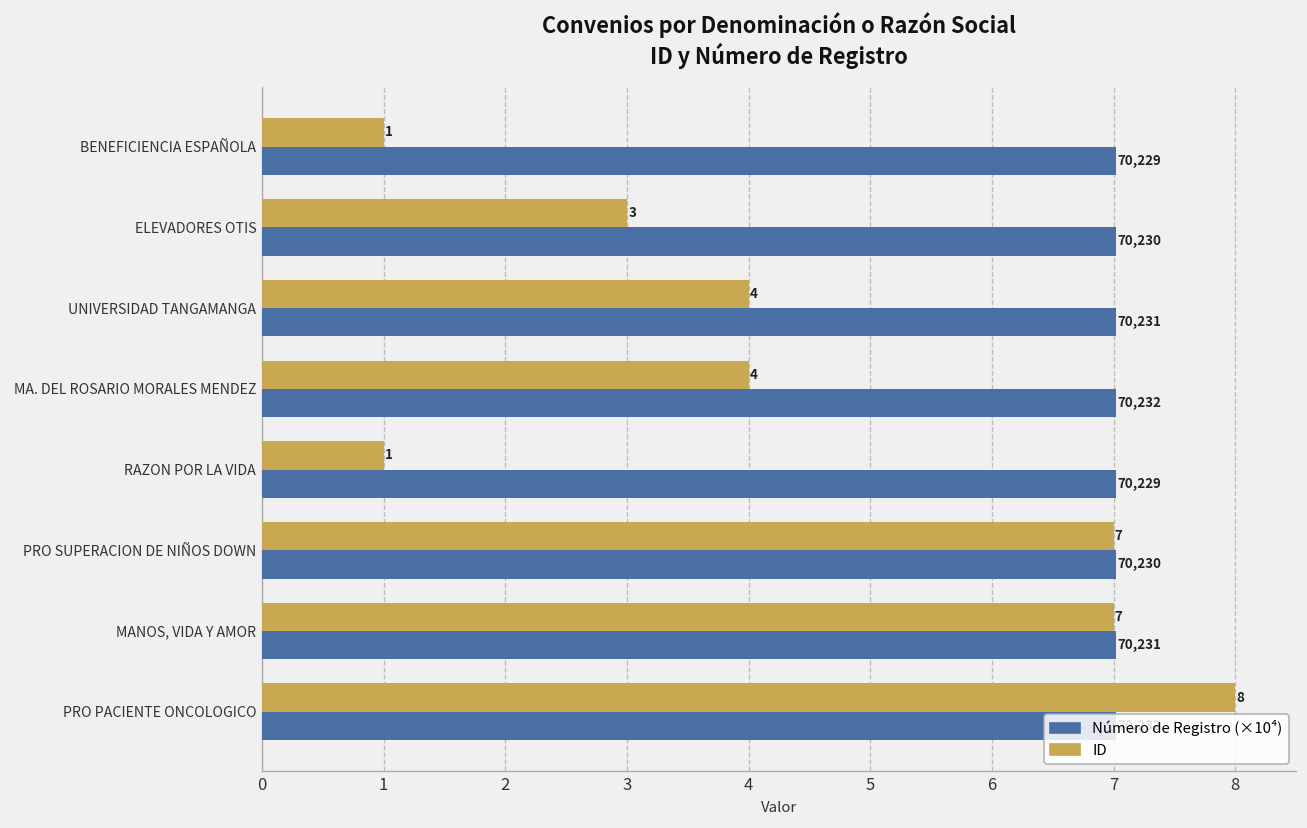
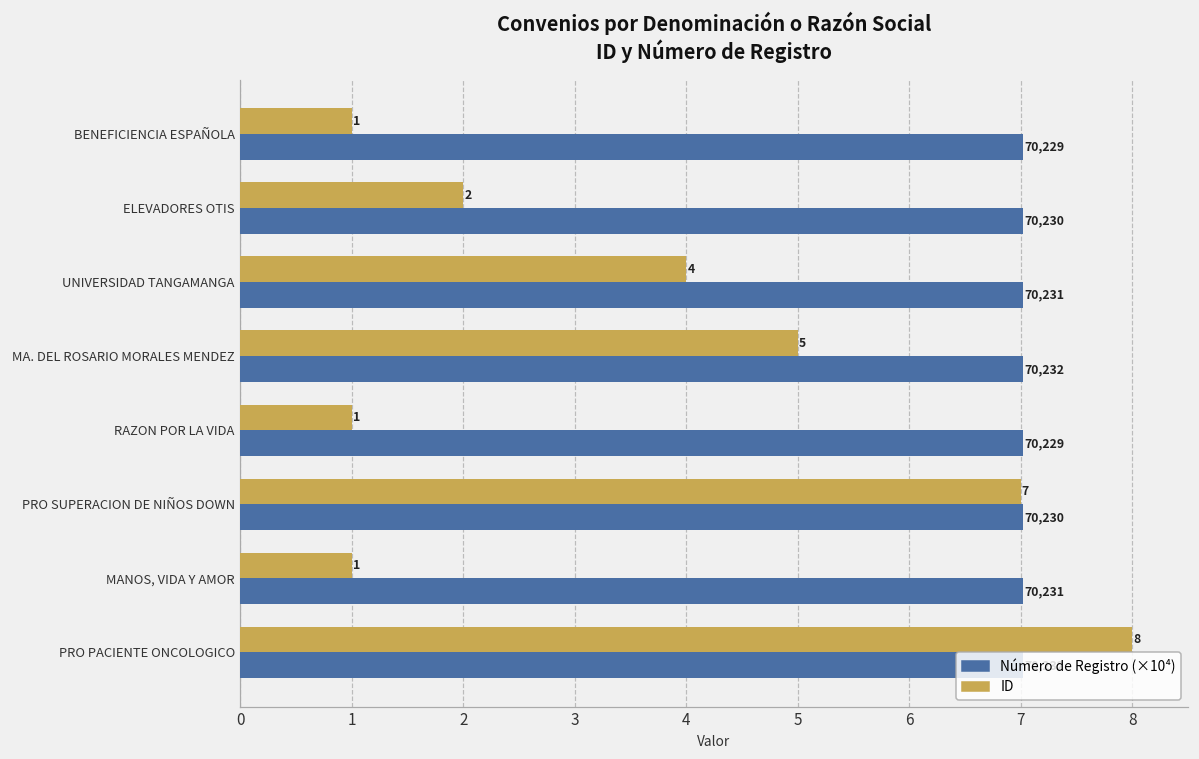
  {
    "ID": {
      "BENEFICIENCIA ESPAÑOLA": 1,
-     "ELEVADORES OTIS": 3,
+     "ELEVADORES OTIS": 2,
      "UNIVERSIDAD TANGAMANGA": 4,
-     "MA. DEL ROSARIO MORALES MENDEZ": 4,
+     "MA. DEL ROSARIO MORALES MENDEZ": 5,
      "RAZON POR LA VIDA": 1,
      "PRO SUPERACION DE NIÑOS DOWN": 7,
-     "MANOS, VIDA Y AMOR": 7,
+     "MANOS, VIDA Y AMOR": 1,
      "PRO PACIENTE ONCOLOGICO": 8
    }
  }
